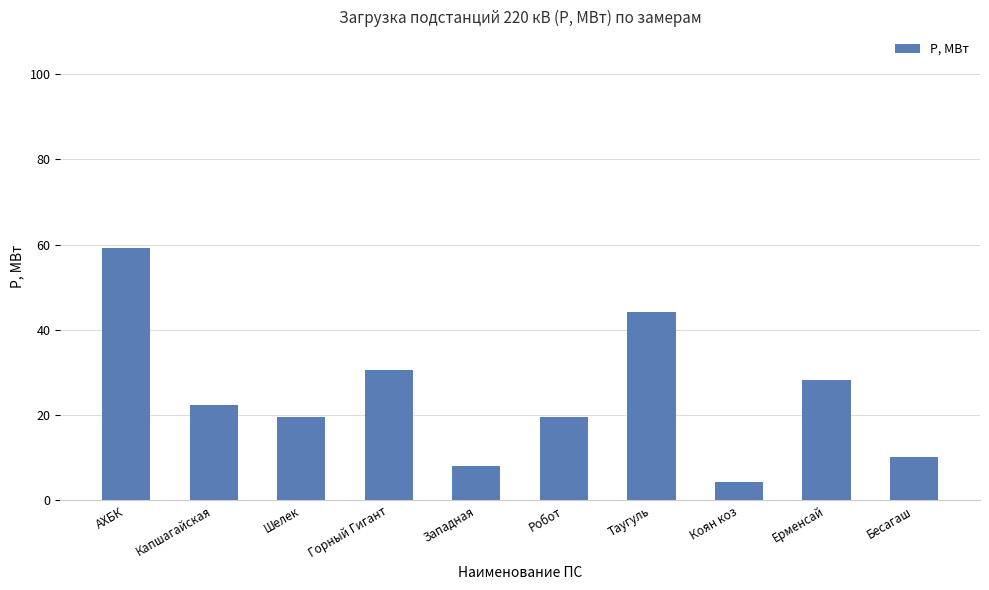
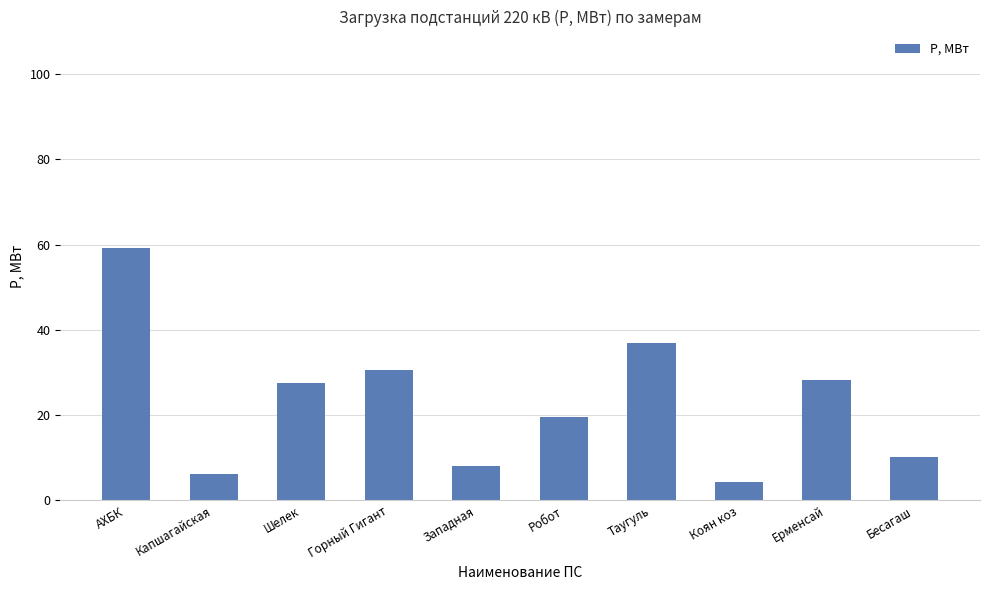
  {
    "АХБК": 59,
-   "Капшагайская": 22,
-   "Шелек": 19,
+   "Капшагайская": 6,
+   "Шелек": 28,
    "Горный Гигант": 31,
    "Западная": 8,
    "Робот": 20,
-   "Таугуль": 44,
+   "Таугуль": 37,
    "Коян коз": 4,
    "Ерменсай": 28,
    "Бесагаш": 10
  }
